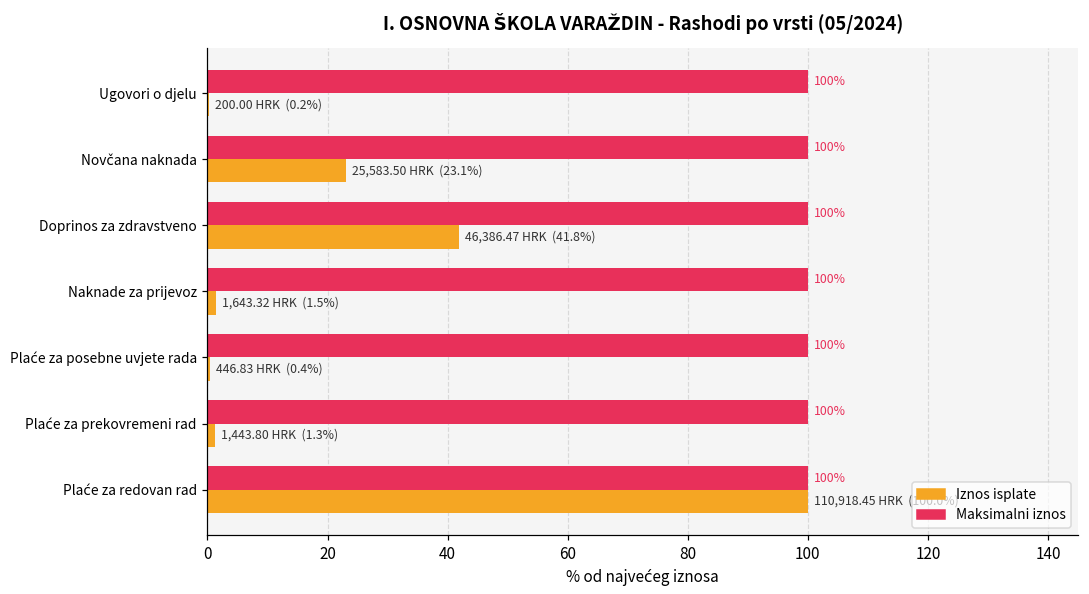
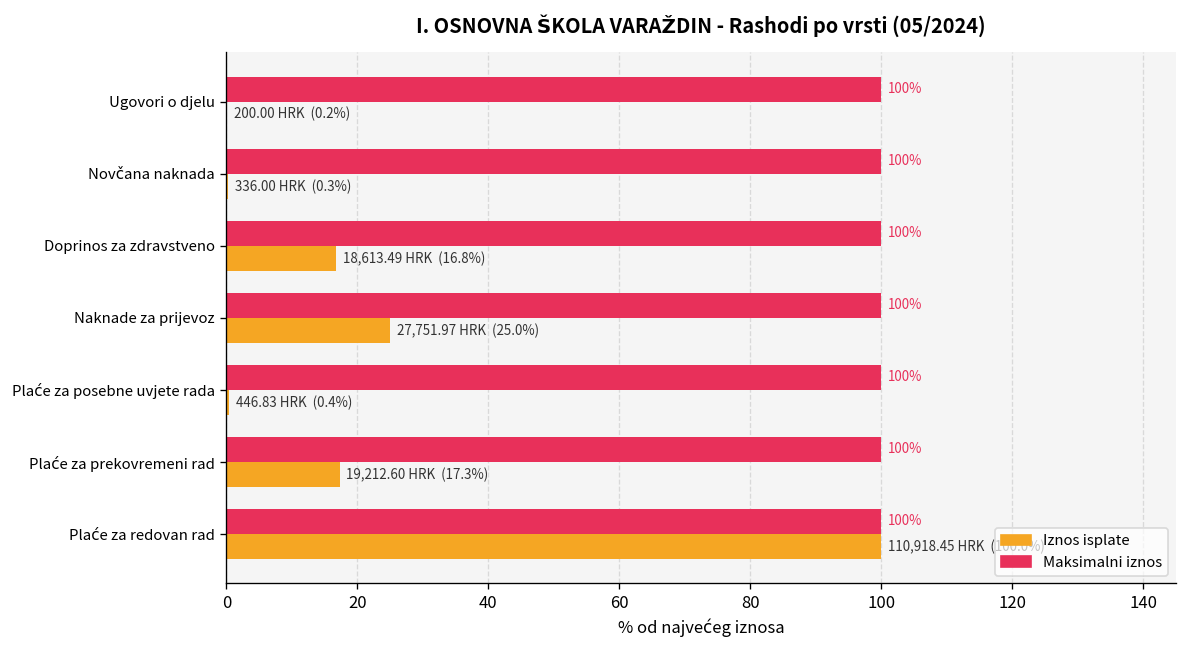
  {
    "Iznos isplate": {
      "Ugovori o djelu": "(0.2%)",
-     "Novčana naknada": "25,583.50 HRK (23.1%)",
-     "Doprinos za zdravstveno": "46,386.47 HRK (41.8%)",
-     "Naknade za prijevoz": "1,643.32 HRK (1.5%)",
+     "Novčana naknada": "336.00 HRK (0.3%)",
+     "Doprinos za zdravstveno": "18,613.49 HRK (16.8%)",
+     "Naknade za prijevoz": "27,751.97 HRK (25.0%)",
      "Plaće za posebne uvjete rada": "(0.4%)",
-     "Plaće za prekovremeni rad": "1,443.80 HRK (1.3%)"
+     "Plaće za prekovremeni rad": "19,212.60 HRK (17.3%)"
    }
  }
